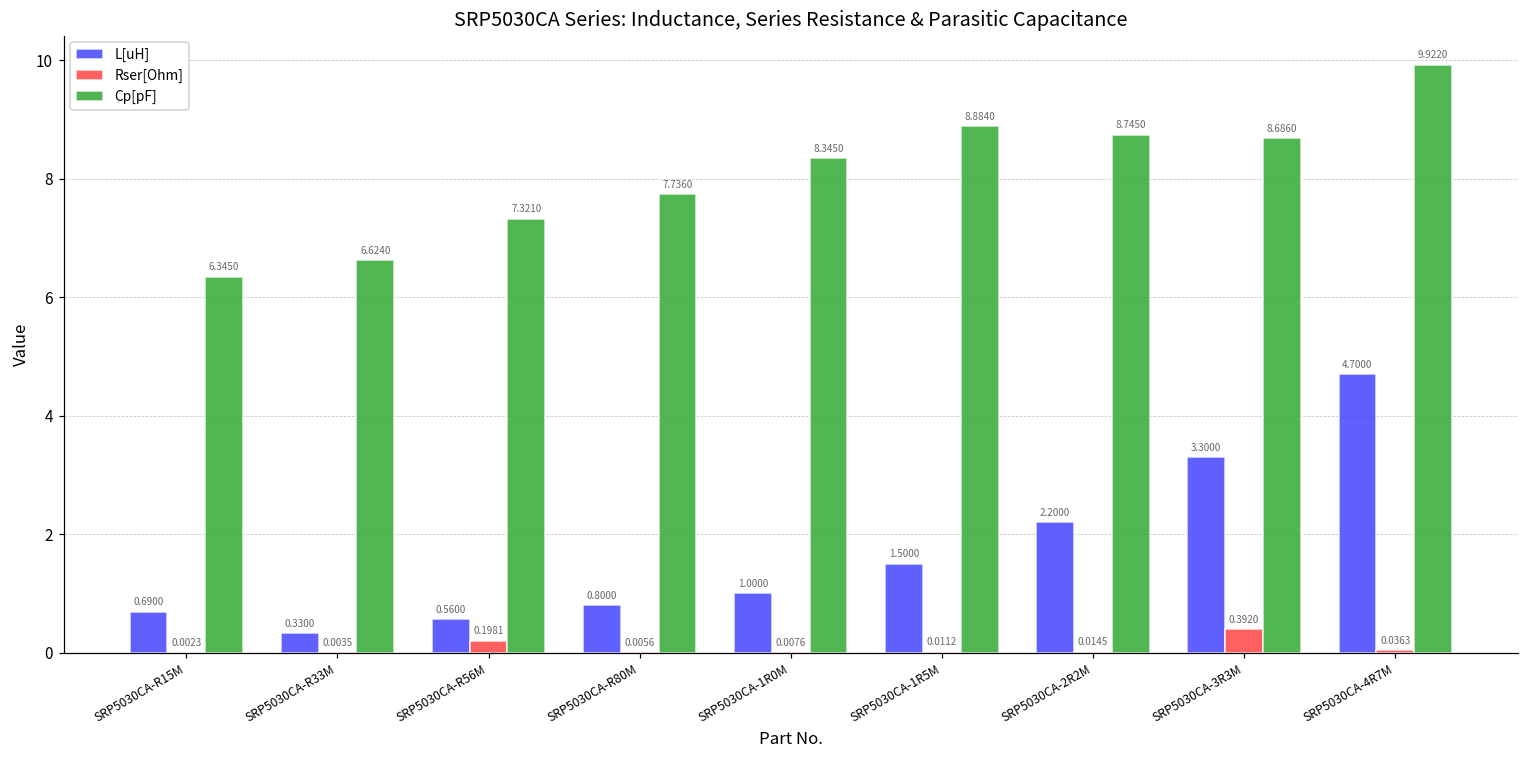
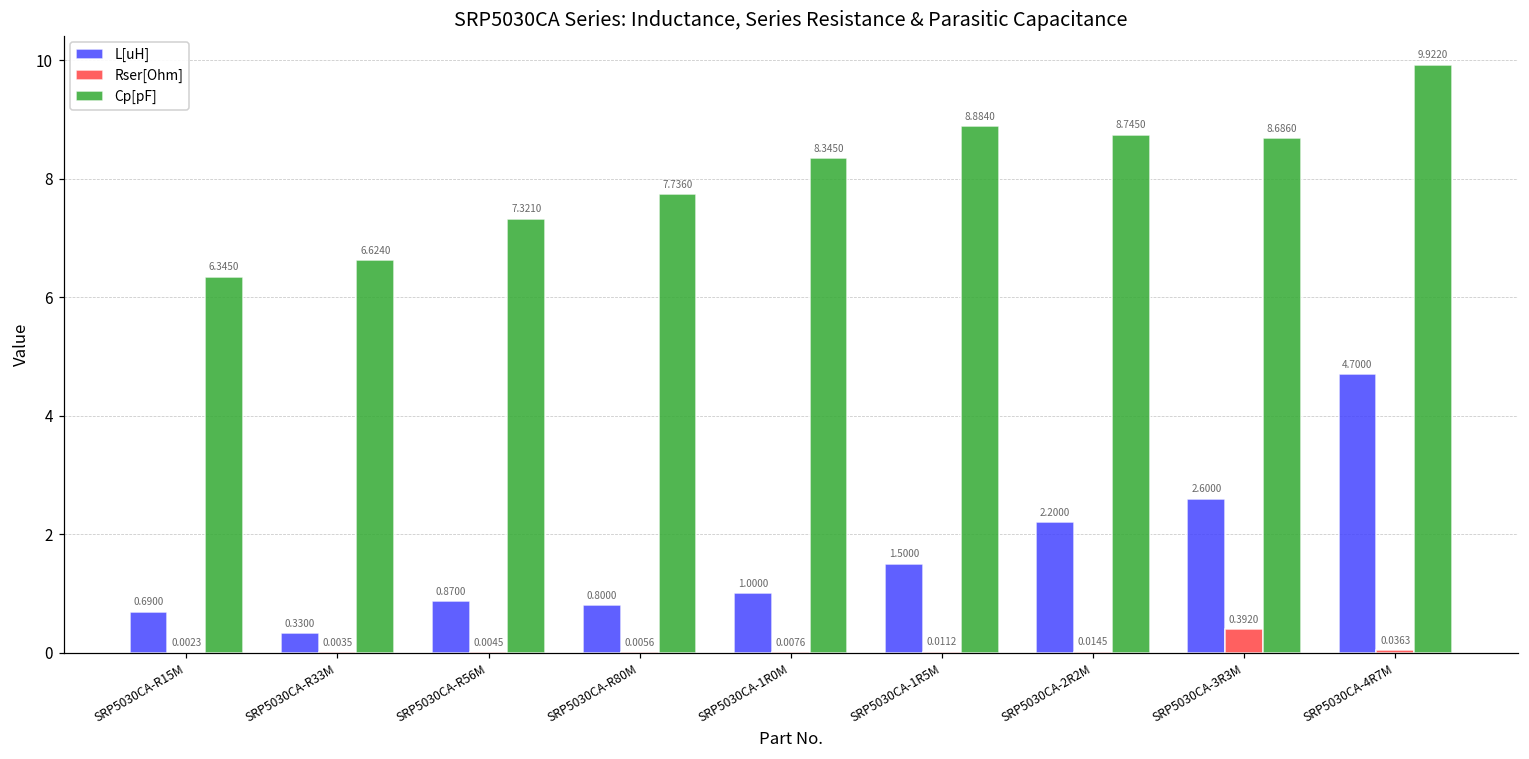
  {
    "L[uH]": {
      "SRP5030CA-R15M": 0.6900,
      "SRP5030CA-R33M": 0.3300,
-     "SRP5030CA-R56M": 0.5600,
+     "SRP5030CA-R56M": 0.8700,
      "SRP5030CA-R80M": 0.8000,
      "SRP5030CA-1R0M": 1.0000,
      "SRP5030CA-1R5M": 1.5000,
      "SRP5030CA-2R2M": 2.2000,
-     "SRP5030CA-3R3M": 3.3000,
+     "SRP5030CA-3R3M": 2.6000,
      "SRP5030CA-4R7M": 4.7000
    },
    "Rser[Ohm]": {
      "SRP5030CA-R15M": 0.0023,
      "SRP5030CA-R33M": 0.0035,
-     "SRP5030CA-R56M": 0.1981,
+     "SRP5030CA-R56M": 0.0045,
      "SRP5030CA-R80M": 0.0056,
      "SRP5030CA-1R0M": 0.0076,
      "SRP5030CA-1R5M": 0.0112,
      "SRP5030CA-2R2M": 0.0145,
      "SRP5030CA-3R3M": 0.3920,
      "SRP5030CA-4R7M": 0.0363
    },
    "Cp[pF]": {
      "SRP5030CA-R15M": 6.3450,
      "SRP5030CA-R33M": 6.6240,
      "SRP5030CA-R56M": 7.3210,
      "SRP5030CA-R80M": 7.7360,
      "SRP5030CA-1R0M": 8.3450,
      "SRP5030CA-1R5M": 8.8840,
      "SRP5030CA-2R2M": 8.7450,
      "SRP5030CA-3R3M": 8.6860,
      "SRP5030CA-4R7M": 9.9220
    }
  }
